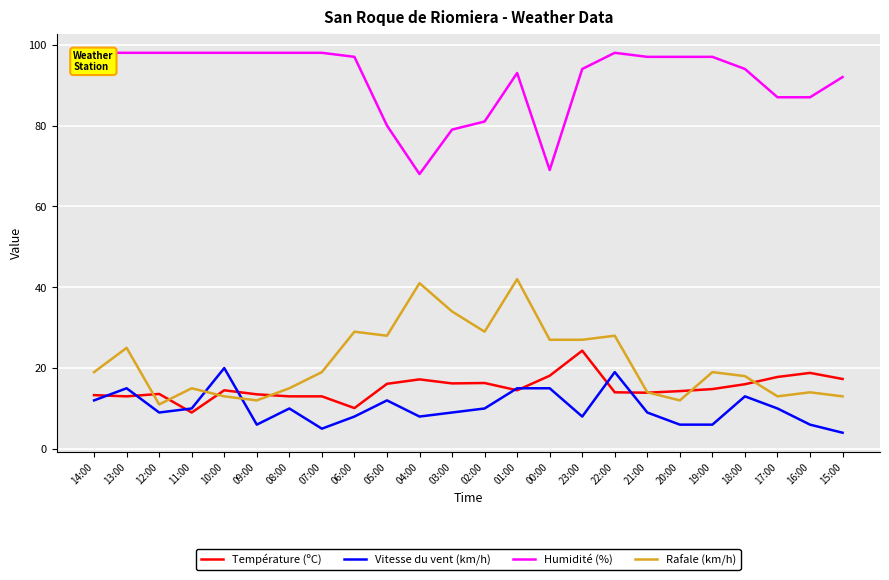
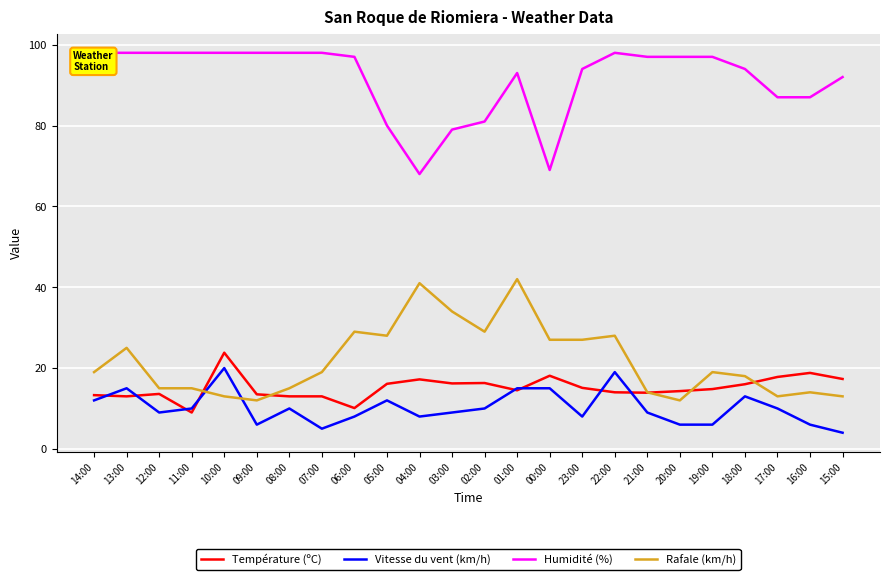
  {
    "Température (ºC)": {
      "14:00": 13,
      "13:00": 13,
      "12:00": 14,
      "11:00": 9,
-     "10:00": 15,
+     "10:00": 24,
      "09:00": 14,
      "08:00": 13,
      "07:00": 13,
      "06:00": 10,
      "05:00": 16,
      "04:00": 17,
      "03:00": 16,
      "02:00": 16,
      "00:00": 18,
-     "23:00": 24,
+     "23:00": 15,
      "22:00": 14,
      "20:00": 14,
      "19:00": 15,
      "18:00": 16,
      "17:00": 18,
      "16:00": 19,
      "15:00": 17
    },
    "Vitesse du vent (km/h)": {
      "14:00": 12,
      "13:00": 15,
      "12:00": 9,
      "11:00": 10,
      "10:00": 20,
      "09:00": 6,
      "08:00": 10,
      "07:00": 5,
      "06:00": 8,
      "05:00": 12,
      "04:00": 8,
      "03:00": 9,
      "02:00": 10,
      "00:00": 15,
      "23:00": 8,
      "22:00": 19,
      "21:00": 9,
      "20:00": 6,
      "19:00": 6,
      "18:00": 13,
      "17:00": 10,
      "16:00": 6,
      "15:00": 4
    },
    "Humidité (%)": {
      "13:00": 98,
      "12:00": 98,
      "11:00": 98,
      "10:00": 98,
      "09:00": 98,
      "08:00": 98,
      "07:00": 98,
      "06:00": 97,
      "05:00": 80,
      "04:00": 68,
      "03:00": 79,
      "02:00": 81,
      "01:00": 93,
      "00:00": 69,
      "23:00": 94,
      "22:00": 98,
      "21:00": 97,
      "20:00": 97,
      "19:00": 97,
      "18:00": 94,
      "17:00": 87,
      "16:00": 87,
      "15:00": 92
    },
    "Rafale (km/h)": {
      "14:00": 19,
      "13:00": 25,
-     "12:00": 11,
+     "12:00": 15,
      "11:00": 15,
      "10:00": 13,
      "09:00": 12,
      "08:00": 15,
      "07:00": 19,
      "06:00": 29,
      "05:00": 28,
      "04:00": 41,
      "03:00": 34,
      "02:00": 29,
      "01:00": 42,
      "00:00": 27,
      "23:00": 27,
      "22:00": 28,
      "20:00": 12,
      "19:00": 19,
      "18:00": 18,
      "17:00": 13,
      "16:00": 14,
      "15:00": 13
    }
  }
